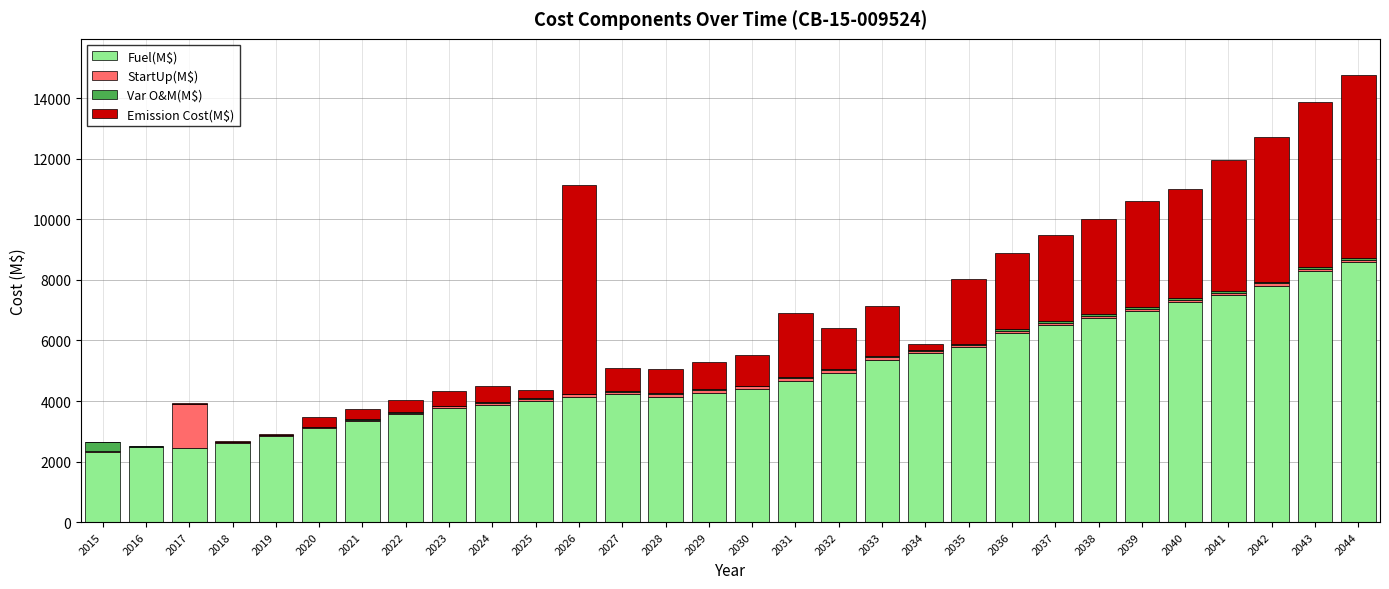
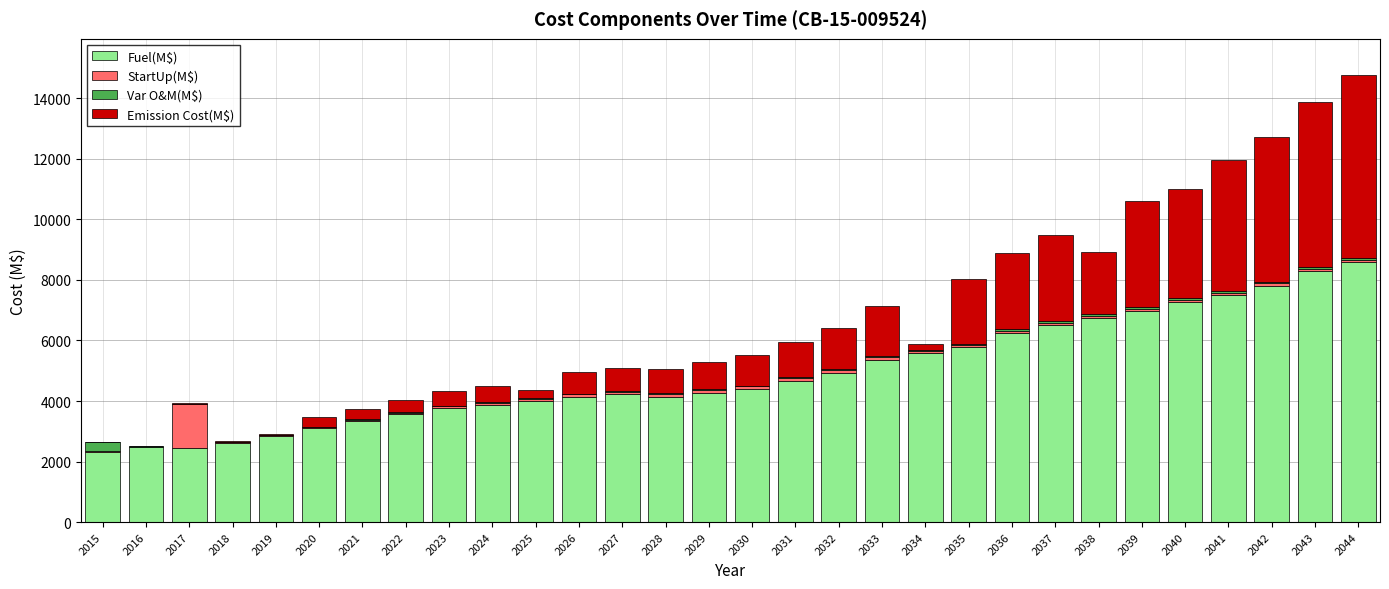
  {
    "Fuel(M$)": {
      "2015": 2300,
      "2016": 2500,
      "2017": 2500,
      "2018": 2600,
      "2019": 2800,
      "2020": 3100,
      "2021": 3300,
      "2022": 3600,
      "2023": 3800,
      "2024": 3900,
      "2025": 4000,
      "2026": 4100,
      "2027": 4200,
      "2028": 4100,
      "2029": 4300,
      "2030": 4400,
      "2031": 4700,
      "2032": 4900,
      "2033": 5400,
      "2034": 5600,
      "2035": 5800,
      "2036": 6200,
      "2037": 6500,
      "2038": 6700,
      "2039": 7000,
      "2040": 7300,
      "2041": 7500,
      "2042": 7800,
      "2043": 8300,
      "2044": 8600
    },
    "StartUp(M$)": {
      "2017": 1500,
      "2027": 100,
      "2028": 100,
      "2029": 100,
      "2030": 100,
      "2031": 100,
      "2034": 100
    },
    "Var O&M(M$)": {
      "2015": 300
    },
    "Emission Cost(M$)": {
      "2020": 300,
      "2021": 400,
      "2022": 400,
      "2023": 500,
      "2024": 500,
      "2025": 300,
-     "2026": 6900,
+     "2026": 700,
      "2027": 800,
      "2028": 800,
      "2029": 900,
      "2030": 1000,
-     "2031": 2100,
+     "2031": 1200,
      "2032": 1400,
      "2033": 1700,
      "2034": 200,
      "2035": 2100,
      "2036": 2500,
      "2037": 2800,
-     "2038": 3200,
+     "2038": 2100,
      "2039": 3500,
      "2040": 3600,
      "2041": 4300,
      "2042": 4800,
      "2043": 5500,
      "2044": 6000
    }
  }
